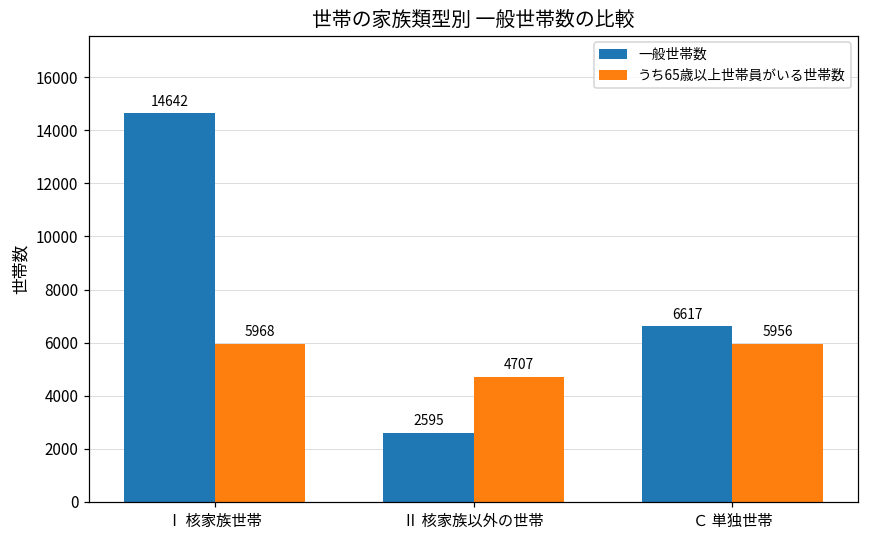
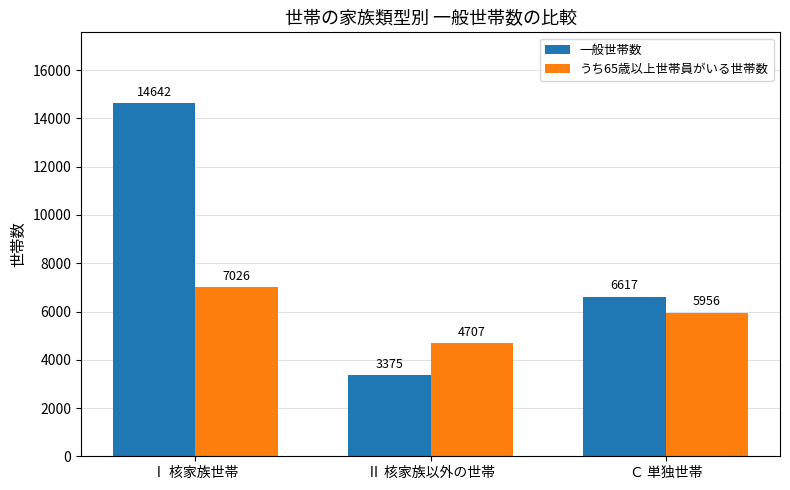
  {
    "一般世帯数": {
      "Ⅰ 核家族世帯": 14642,
-     "Ⅱ 核家族以外の世帯": 2595,
+     "Ⅱ 核家族以外の世帯": 3375,
      "Ｃ 単独世帯": 6617
    },
    "うち65歳以上世帯員がいる世帯数": {
-     "Ⅰ 核家族世帯": 5968,
+     "Ⅰ 核家族世帯": 7026,
      "Ⅱ 核家族以外の世帯": 4707,
      "Ｃ 単独世帯": 5956
    }
  }
